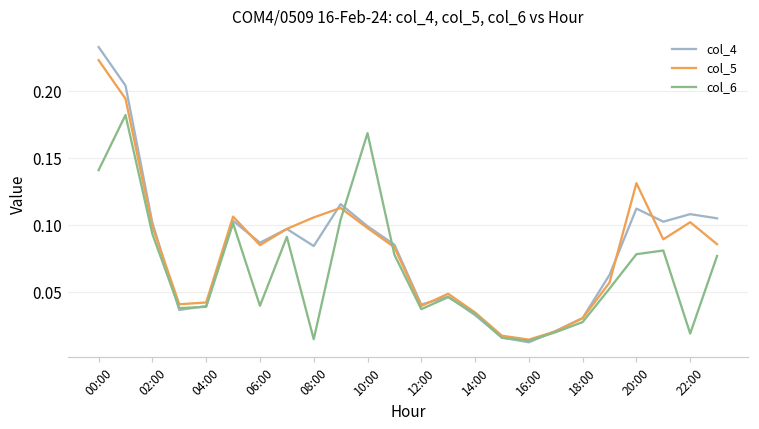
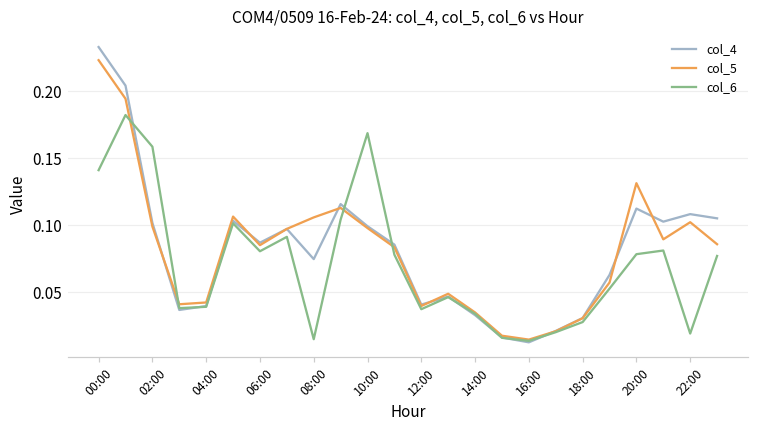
  {
    "col_4": {
      "00:00": 0.233,
      "02:00": 0.102,
-     "08:00": 0.084,
+     "08:00": 0.075,
      "20:00": 0.112,
      "22:00": 0.108
    },
    "col_5": {
      "00:00": 0.223,
      "02:00": 0.099,
      "04:00": 0.042,
      "08:00": 0.106,
      "20:00": 0.131,
      "22:00": 0.102
    },
    "col_6": {
      "00:00": 0.141,
-     "02:00": 0.093,
-     "06:00": 0.040,
+     "02:00": 0.158,
+     "06:00": 0.080,
      "08:00": 0.015,
      "10:00": 0.169,
      "12:00": 0.037,
      "18:00": 0.028,
      "20:00": 0.078,
      "22:00": 0.019
    }
  }
